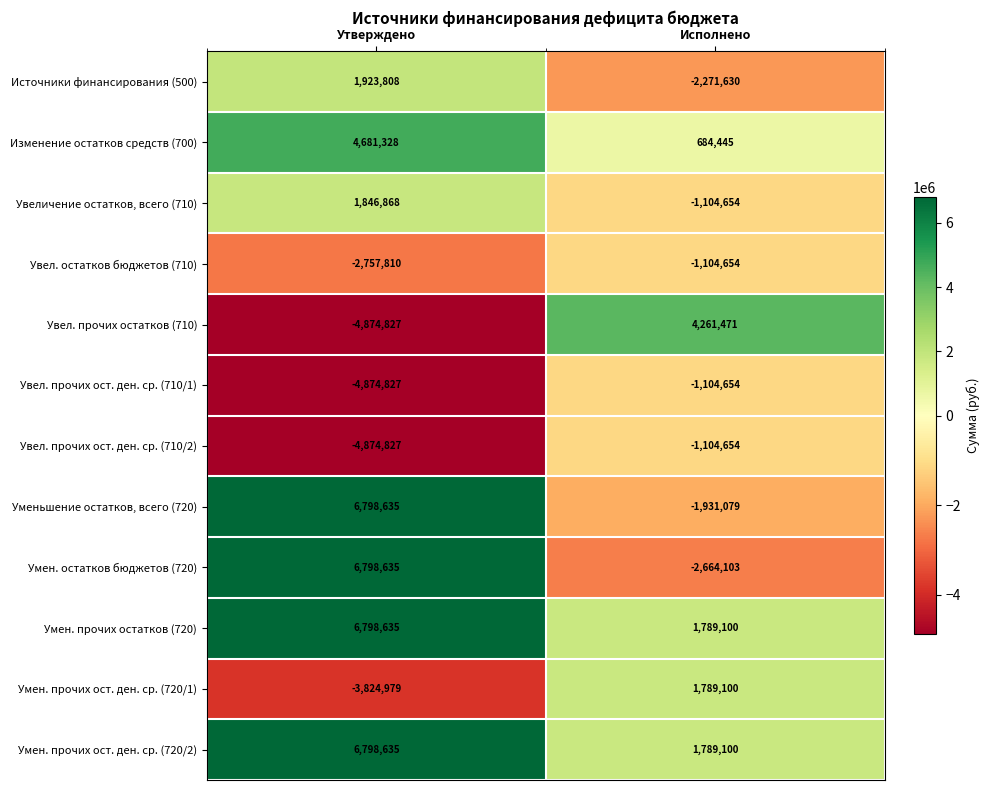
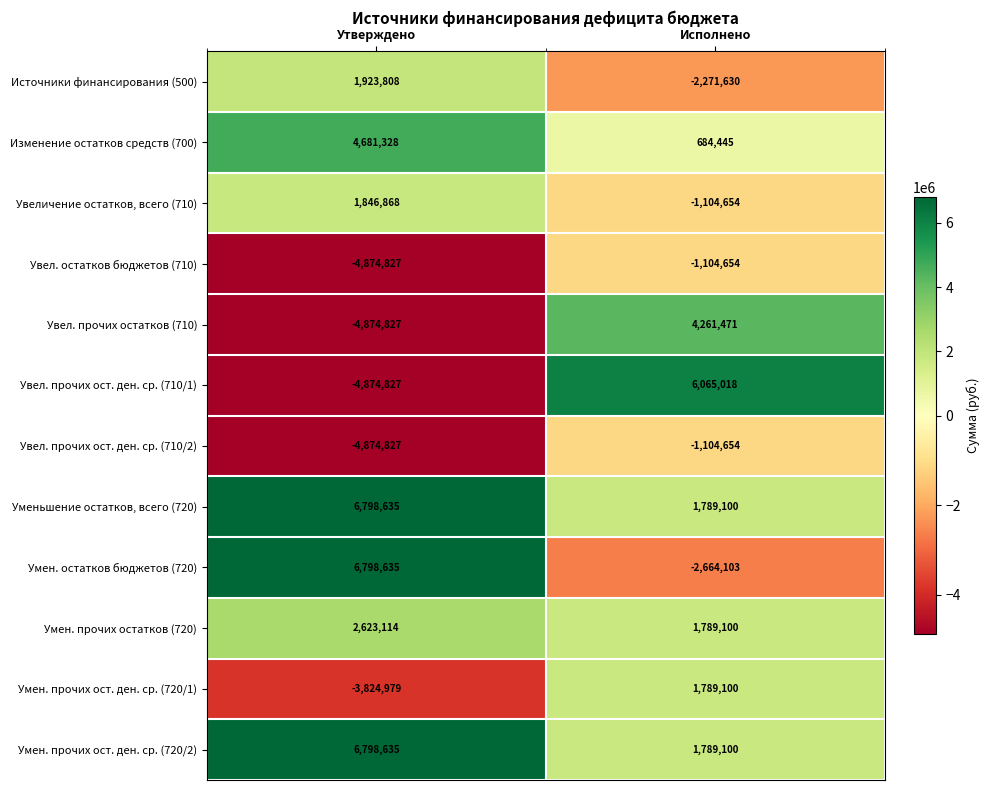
  {
    "Источники финансирования (500)": {
      "Утверждено": "1,923,808",
      "Исполнено": "-2,271,630"
    },
    "Изменение остатков средств (700)": {
      "Утверждено": "4,681,328",
      "Исполнено": "684,445"
    },
    "Увеличение остатков, всего (710)": {
      "Утверждено": "1,846,868",
      "Исполнено": "-1,104,654"
    },
    "Увел. остатков бюджетов (710)": {
-     "Утверждено": "-2,757,810",
+     "Утверждено": "-4,874,827",
      "Исполнено": "-1,104,654"
    },
    "Увел. прочих остатков (710)": {
      "Утверждено": "-4,874,827",
      "Исполнено": "4,261,471"
    },
    "Увел. прочих ост. ден. ср. (710/1)": {
      "Утверждено": "-4,874,827",
-     "Исполнено": "-1,104,654"
+     "Исполнено": "6,065,018"
    },
    "Увел. прочих ост. ден. ср. (710/2)": {
      "Утверждено": "-4,874,827",
      "Исполнено": "-1,104,654"
    },
    "Уменьшение остатков, всего (720)": {
      "Утверждено": "6,798,635",
-     "Исполнено": "-1,931,079"
+     "Исполнено": "1,789,100"
    },
    "Умен. остатков бюджетов (720)": {
      "Утверждено": "6,798,635",
      "Исполнено": "-2,664,103"
    },
    "Умен. прочих остатков (720)": {
-     "Утверждено": "6,798,635",
+     "Утверждено": "2,623,114",
      "Исполнено": "1,789,100"
    },
    "Умен. прочих ост. ден. ср. (720/1)": {
      "Утверждено": "-3,824,979",
      "Исполнено": "1,789,100"
    },
    "Умен. прочих ост. ден. ср. (720/2)": {
      "Утверждено": "6,798,635",
      "Исполнено": "1,789,100"
    }
  }
